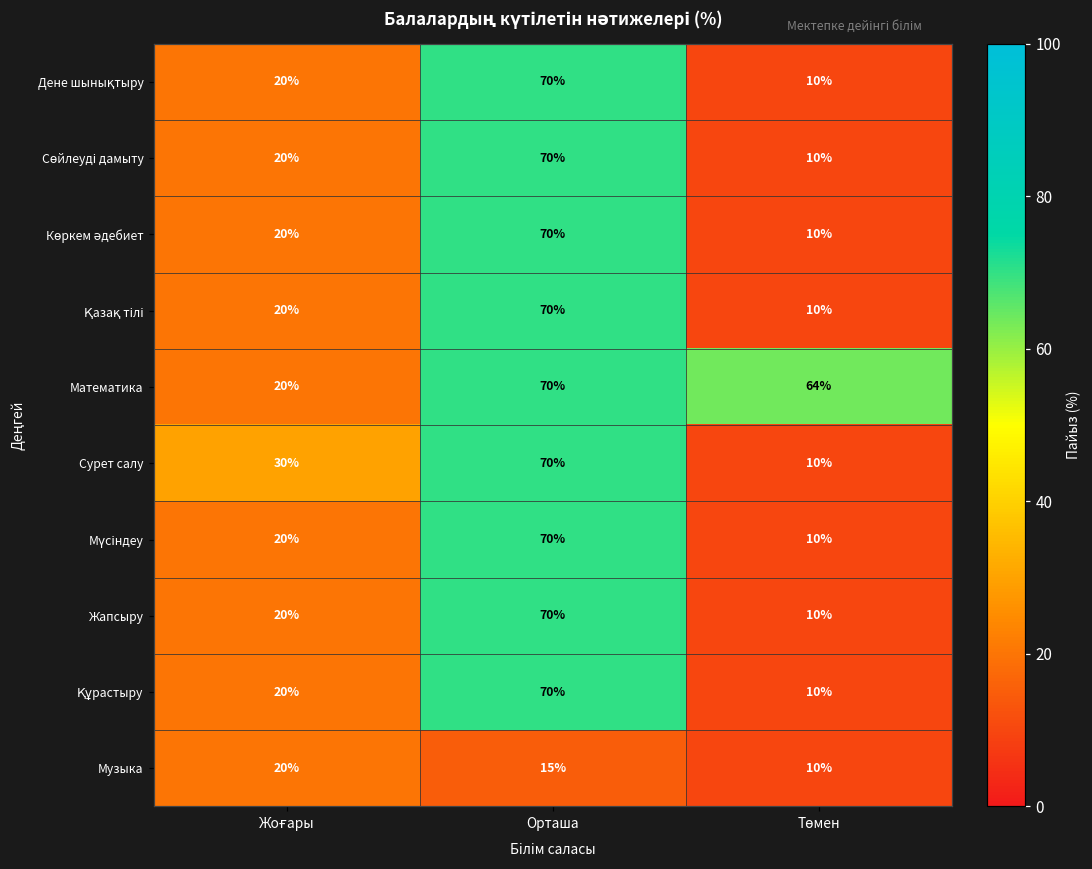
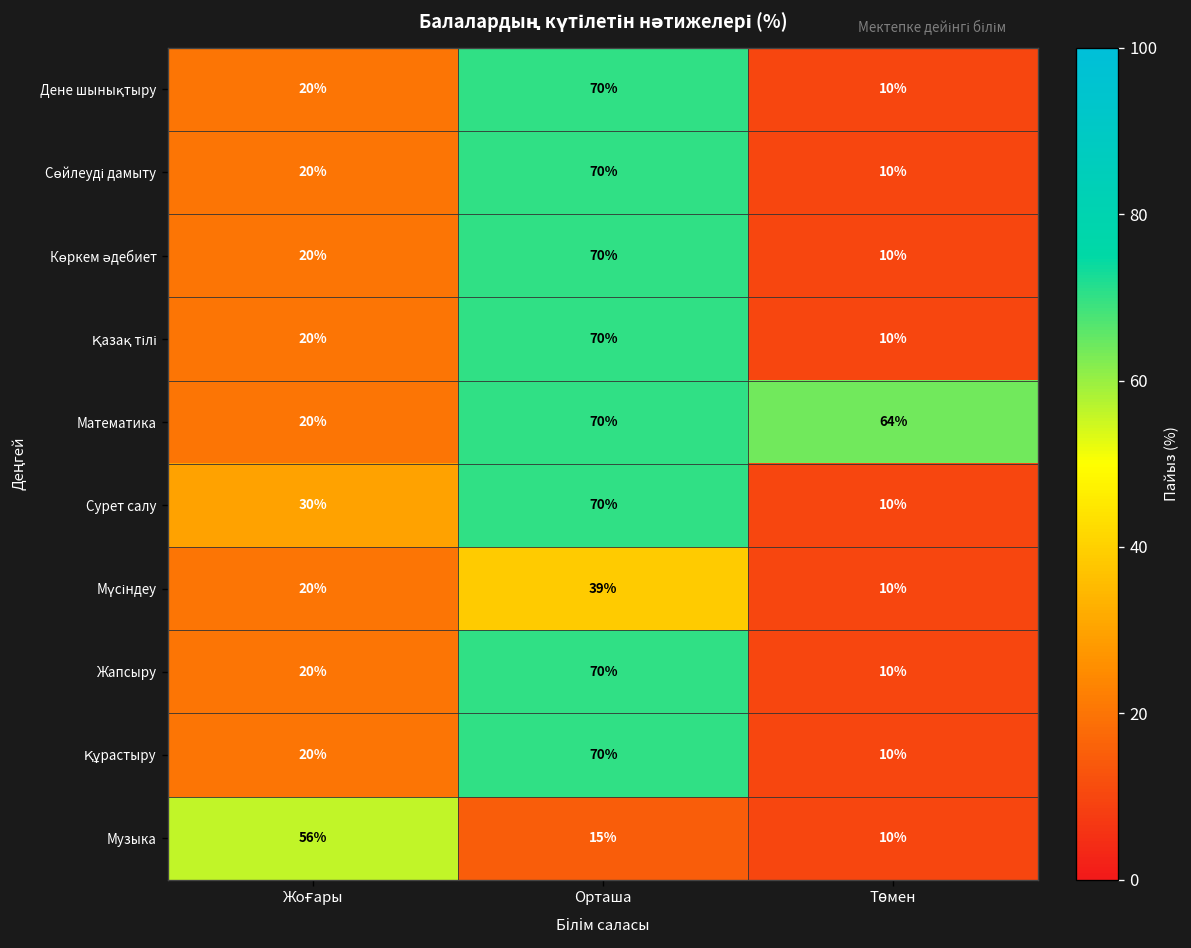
  {
    "Дене шынықтыру": {
      "Жоғары": "20%",
      "Орташа": "70%",
      "Төмен": "10%"
    },
    "Сөйлеуді дамыту": {
      "Жоғары": "20%",
      "Орташа": "70%",
      "Төмен": "10%"
    },
    "Көркем әдебиет": {
      "Жоғары": "20%",
      "Орташа": "70%",
      "Төмен": "10%"
    },
    "Қазақ тілі": {
      "Жоғары": "20%",
      "Орташа": "70%",
      "Төмен": "10%"
    },
    "Математика": {
      "Жоғары": "20%",
      "Орташа": "70%",
      "Төмен": "64%"
    },
    "Сурет салу": {
      "Жоғары": "30%",
      "Орташа": "70%",
      "Төмен": "10%"
    },
    "Мүсіндеу": {
      "Жоғары": "20%",
-     "Орташа": "70%",
+     "Орташа": "39%",
      "Төмен": "10%"
    },
    "Жапсыру": {
      "Жоғары": "20%",
      "Орташа": "70%",
      "Төмен": "10%"
    },
    "Құрастыру": {
      "Жоғары": "20%",
      "Орташа": "70%",
      "Төмен": "10%"
    },
    "Музыка": {
-     "Жоғары": "20%",
+     "Жоғары": "56%",
      "Орташа": "15%",
      "Төмен": "10%"
    }
  }
